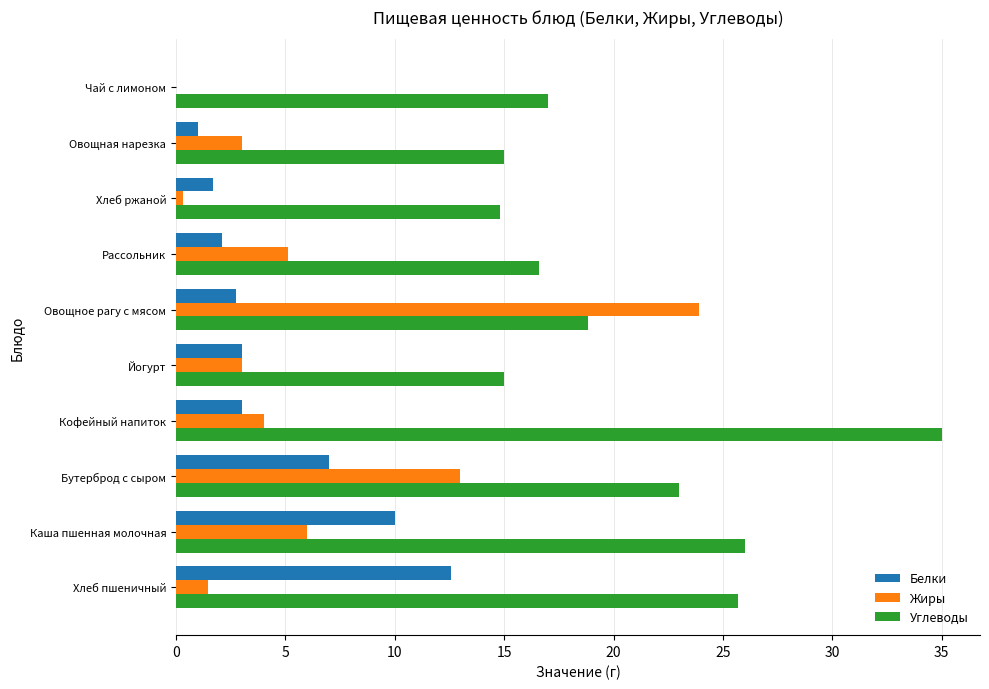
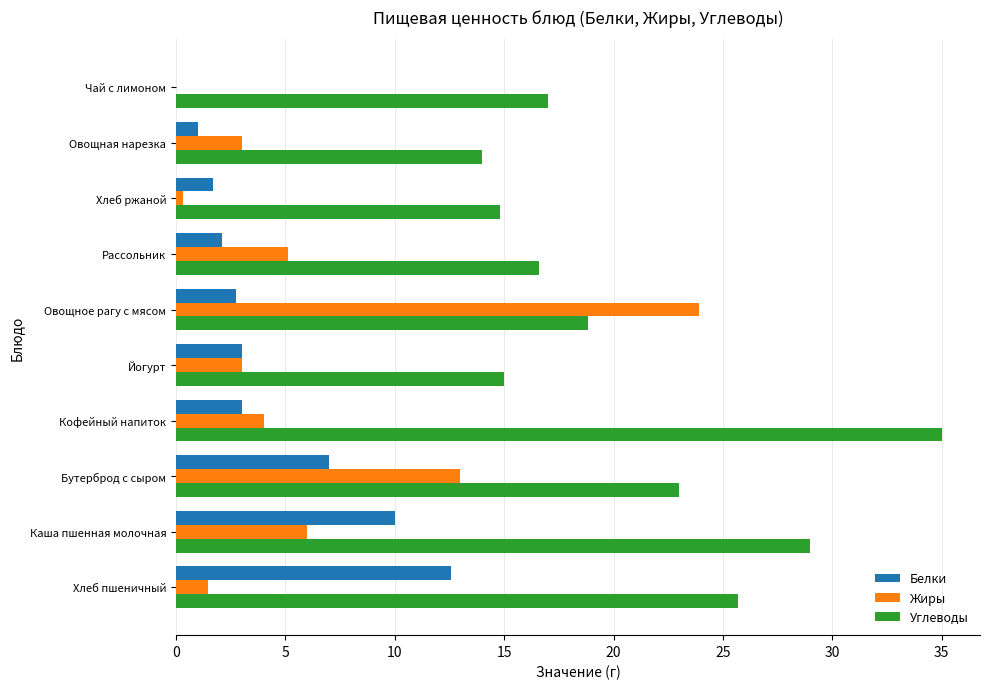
  {
    "Белки": {
      "Чай с лимоном": 0,
      "Овощная нарезка": 1,
      "Хлеб ржаной": 1.7,
      "Рассольник": 2,
      "Овощное рагу с мясом": 2.8,
      "Йогурт": 3,
      "Кофейный напиток": 3,
      "Бутерброд с сыром": 7,
      "Каша пшенная молочная": 10,
      "Хлеб пшеничный": 12.6
    },
    "Жиры": {
      "Чай с лимоном": 0,
      "Овощная нарезка": 3,
      "Хлеб ржаной": 0.3,
      "Рассольник": 5,
      "Овощное рагу с мясом": 24,
      "Йогурт": 3,
      "Кофейный напиток": 4,
      "Бутерброд с сыром": 13,
      "Каша пшенная молочная": 6,
      "Хлеб пшеничный": 1.5
    },
    "Углеводы": {
      "Чай с лимоном": 17,
-     "Овощная нарезка": 15,
+     "Овощная нарезка": 14,
      "Хлеб ржаной": 14.8,
      "Рассольник": 16.6,
      "Овощное рагу с мясом": 18.8,
      "Йогурт": 15,
      "Кофейный напиток": 35,
      "Бутерброд с сыром": 23,
-     "Каша пшенная молочная": 26,
+     "Каша пшенная молочная": 29,
      "Хлеб пшеничный": 25.7
    }
  }
